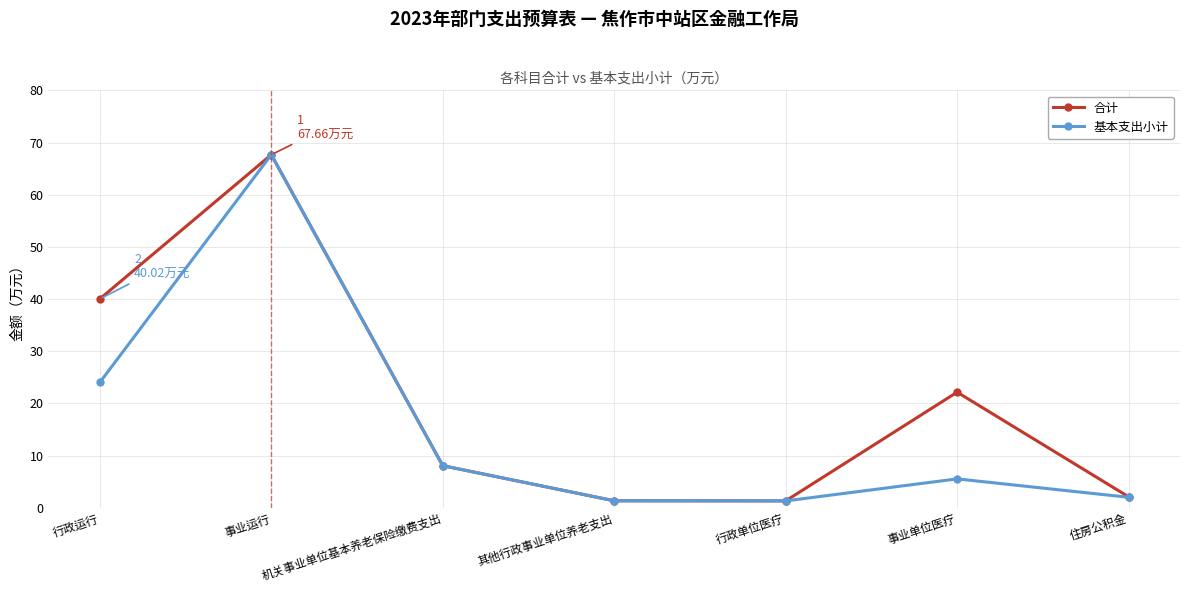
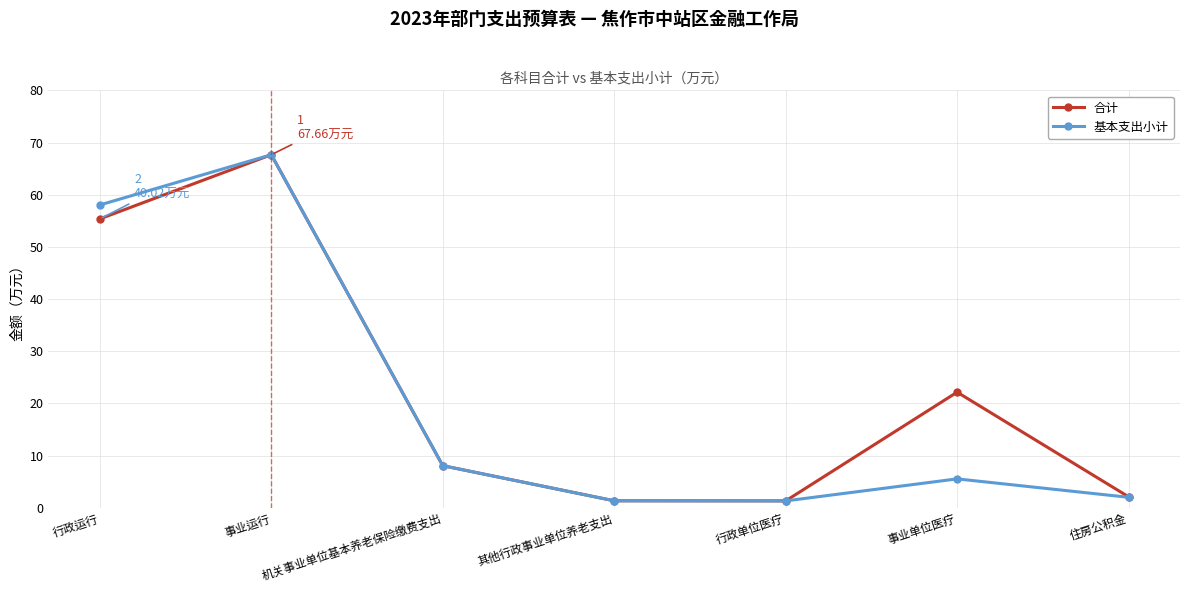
  {
    "合计": {
-     "行政运行": 40,
+     "行政运行": 55,
      "事业单位医疗": 22
    },
    "基本支出小计": {
-     "行政运行": 24,
+     "行政运行": 58,
      "事业单位医疗": 6
    }
  }
